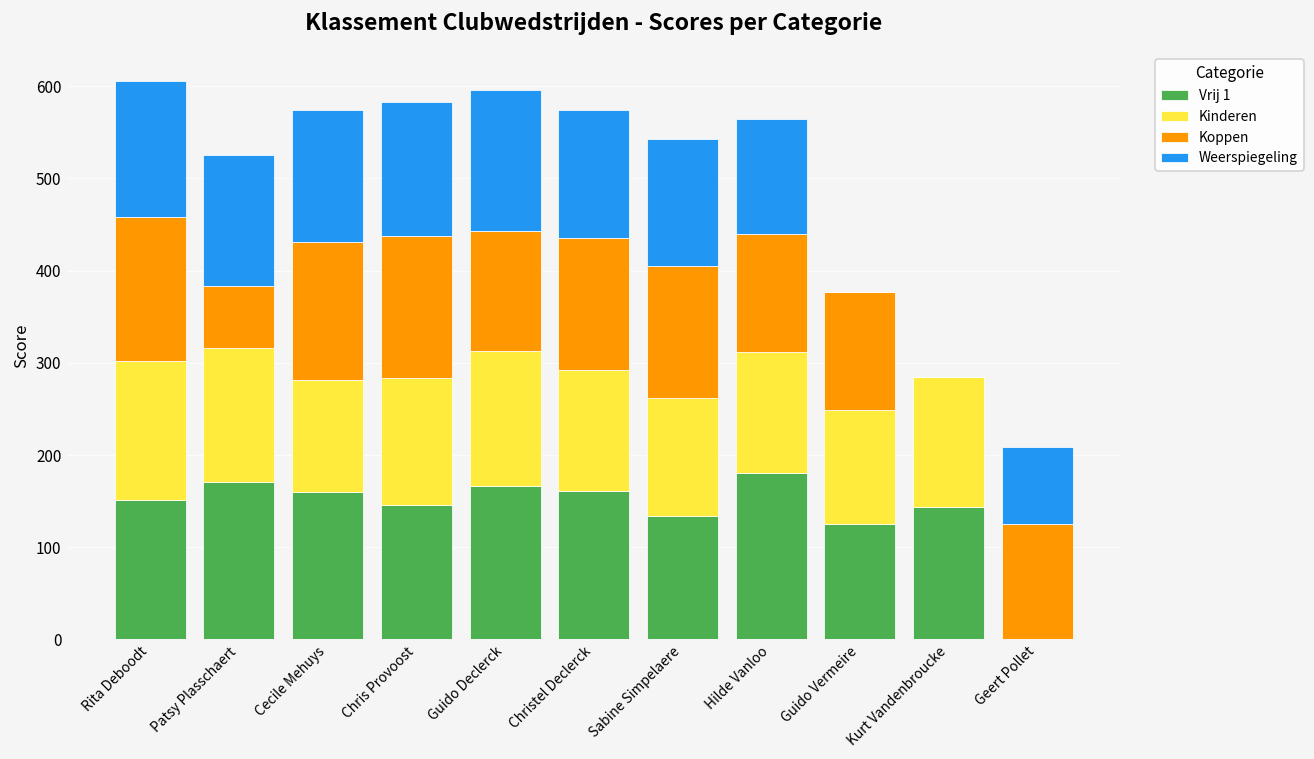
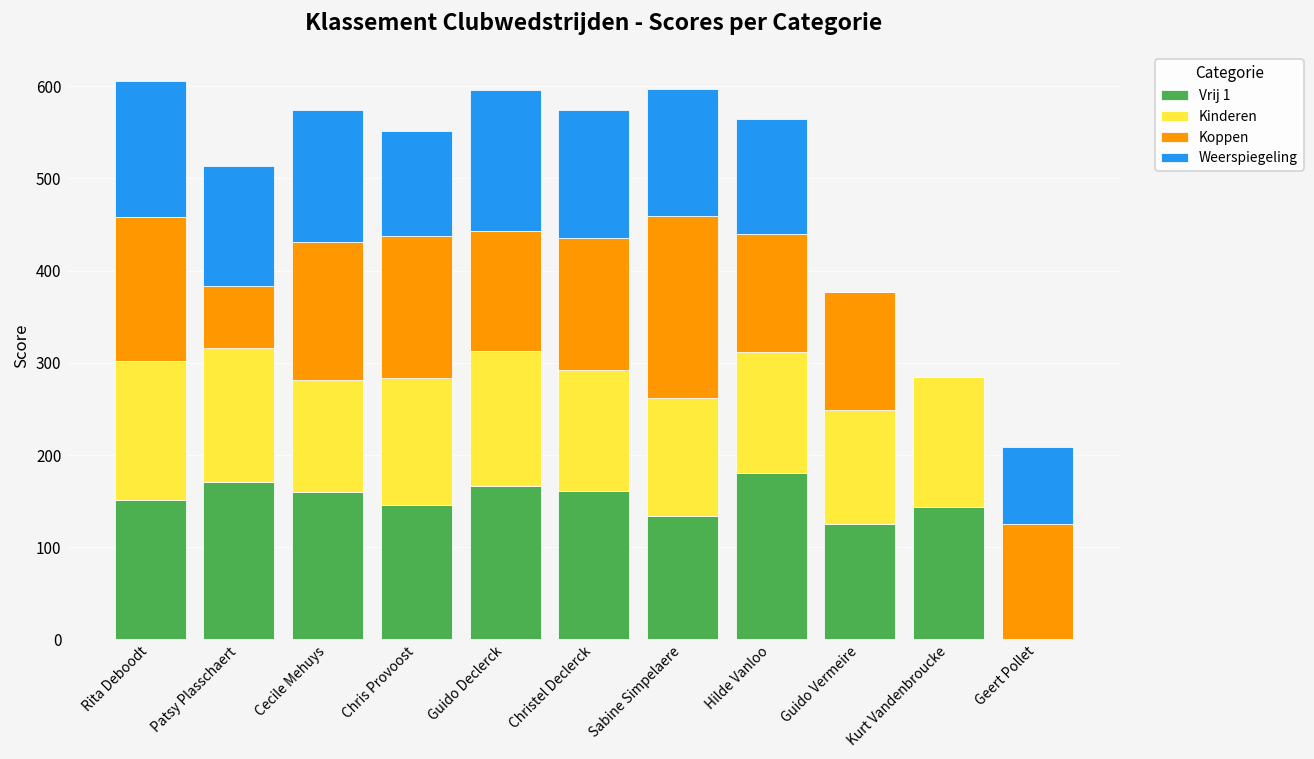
  {
    "Vrij 1": {
      "Rita Deboodt": 150,
      "Patsy Plasschaert": 170,
      "Cecile Mehuys": 160,
      "Chris Provoost": 150,
      "Guido Declerck": 170,
      "Christel Declerck": 160,
      "Sabine Simpelaere": 130,
      "Hilde Vanloo": 180,
      "Guido Vermeire": 130,
      "Kurt Vandenbroucke": 140,
      "Geert Pollet": 0
    },
    "Kinderen": {
      "Rita Deboodt": 150,
      "Patsy Plasschaert": 150,
      "Cecile Mehuys": 120,
      "Chris Provoost": 140,
      "Guido Declerck": 150,
      "Christel Declerck": 130,
      "Sabine Simpelaere": 130,
      "Hilde Vanloo": 130,
      "Guido Vermeire": 120,
      "Kurt Vandenbroucke": 140,
      "Geert Pollet": 0
    },
    "Koppen": {
      "Rita Deboodt": 160,
      "Patsy Plasschaert": 70,
      "Cecile Mehuys": 150,
      "Chris Provoost": 150,
      "Guido Declerck": 130,
      "Christel Declerck": 140,
-     "Sabine Simpelaere": 140,
+     "Sabine Simpelaere": 200,
      "Hilde Vanloo": 130,
      "Guido Vermeire": 130,
      "Kurt Vandenbroucke": 0,
      "Geert Pollet": 130
    },
    "Weerspiegeling": {
      "Rita Deboodt": 150,
-     "Patsy Plasschaert": 140,
+     "Patsy Plasschaert": 130,
      "Cecile Mehuys": 140,
-     "Chris Provoost": 150,
+     "Chris Provoost": 110,
      "Guido Declerck": 150,
      "Christel Declerck": 140,
      "Sabine Simpelaere": 140,
      "Hilde Vanloo": 120,
      "Guido Vermeire": 0,
      "Kurt Vandenbroucke": 0,
      "Geert Pollet": 80
    }
  }
